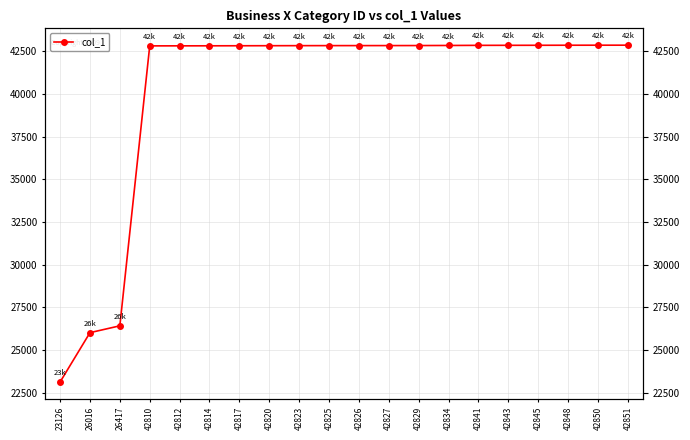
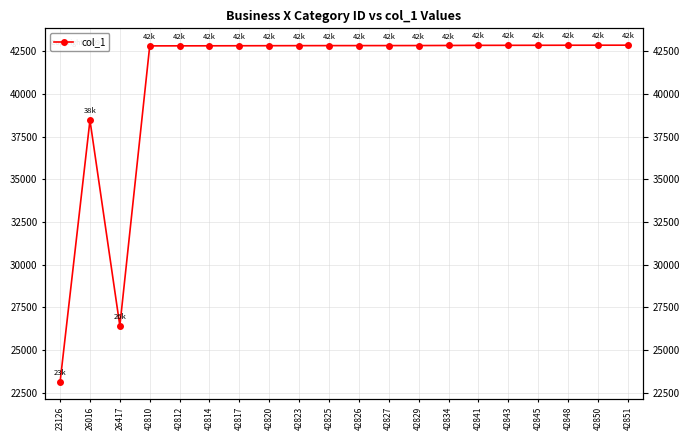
  {
    "23126": "23k",
-   "26016": "26k",
+   "26016": "38k",
    "26417": "26k"
  }
